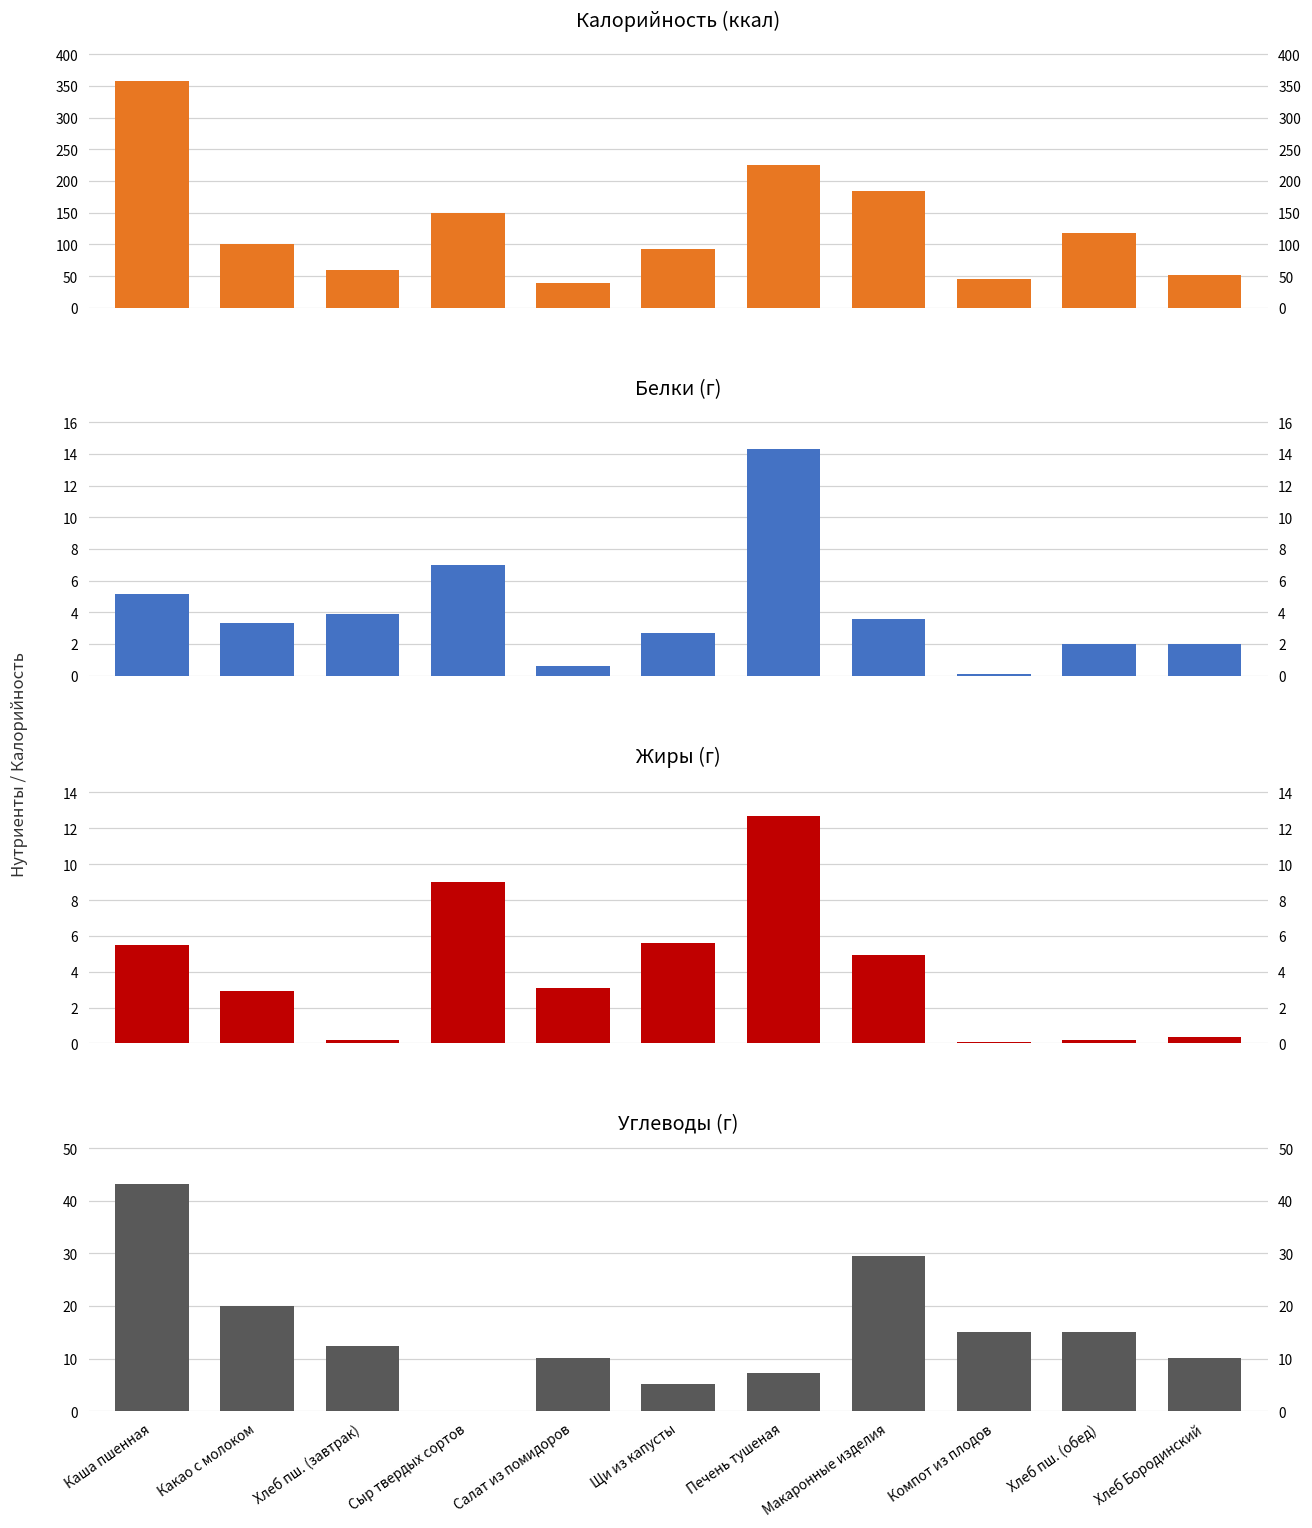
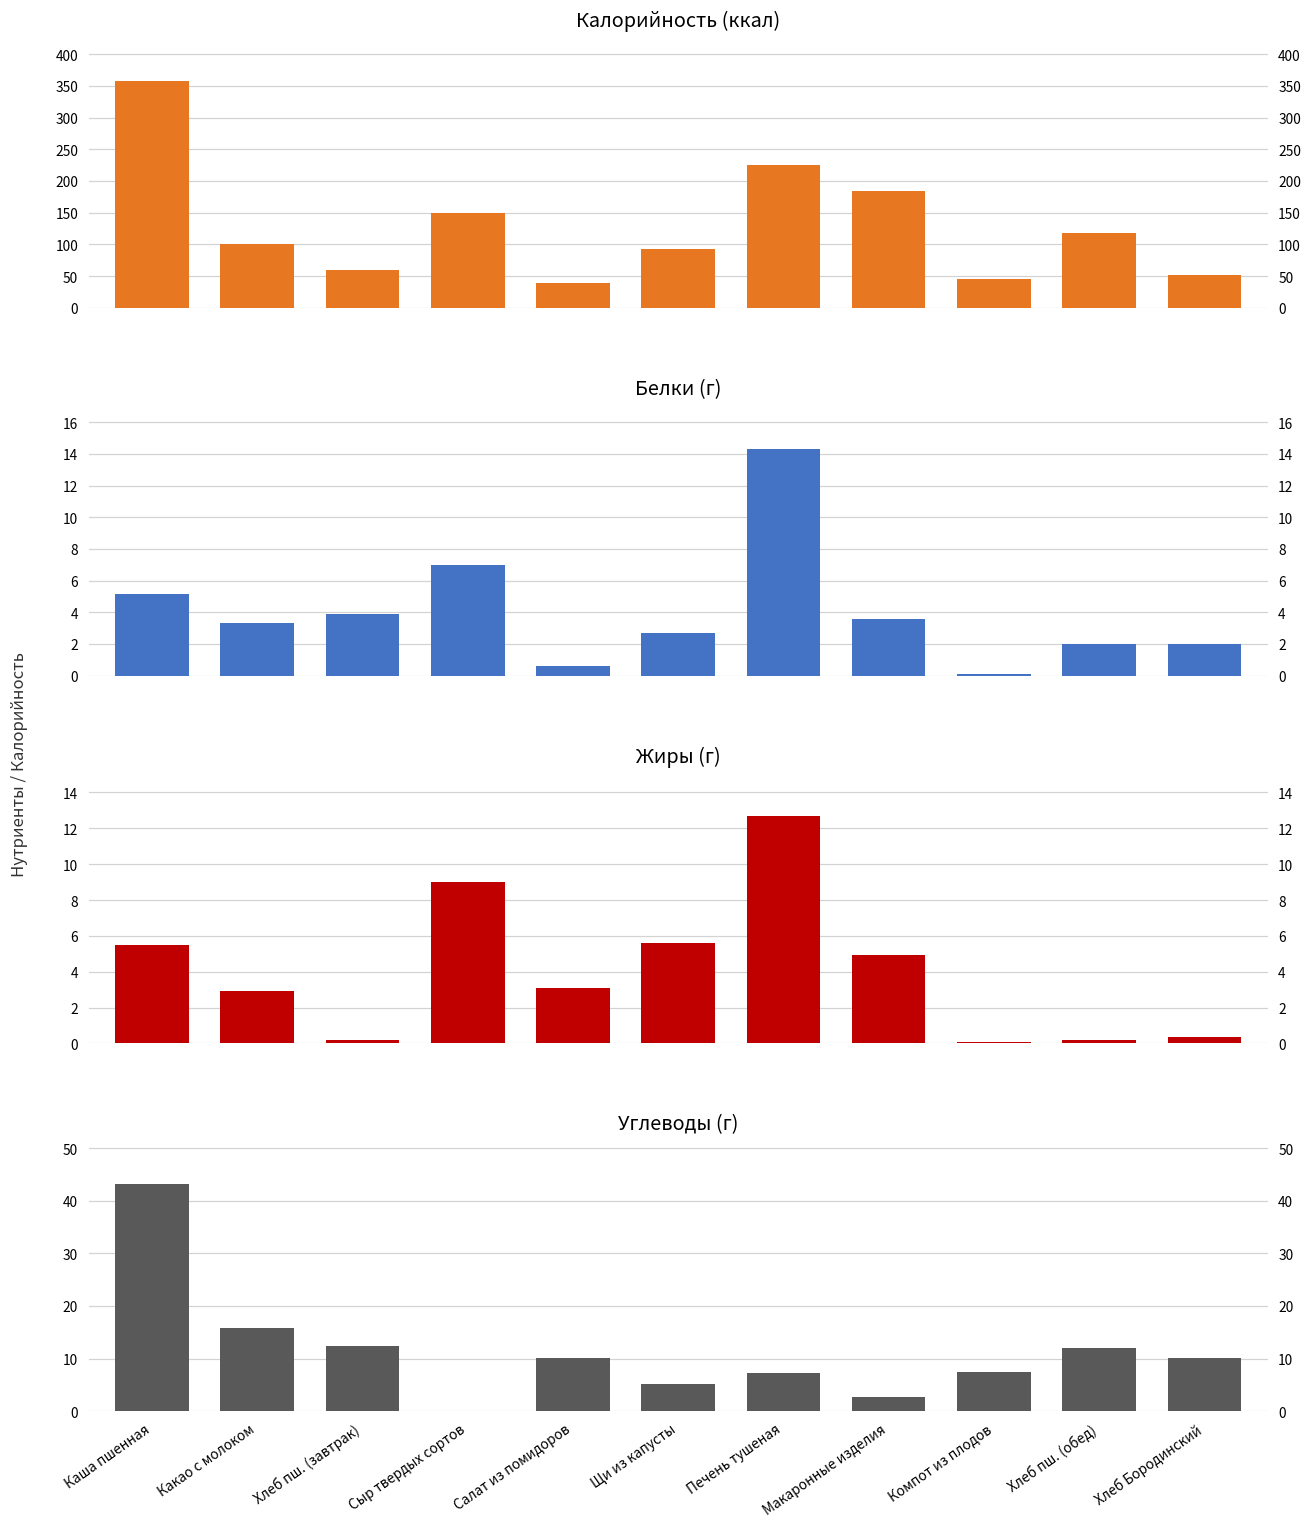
  {
    "Углеводы (г)": {
      "Каша пшенная": 43,
-     "Какао с молоком": 20,
+     "Какао с молоком": 16,
      "Хлеб пш. (завтрак)": 12,
      "Сыр твердых сортов": 0,
      "Салат из помидоров": 10,
      "Щи из капусты": 5,
      "Печень тушеная": 7,
-     "Макаронные изделия": 30,
-     "Компот из плодов": 15,
-     "Хлеб пш. (обед)": 15,
+     "Макаронные изделия": 3,
+     "Компот из плодов": 7,
+     "Хлеб пш. (обед)": 12,
      "Хлеб Бородинский": 10
    }
  }
